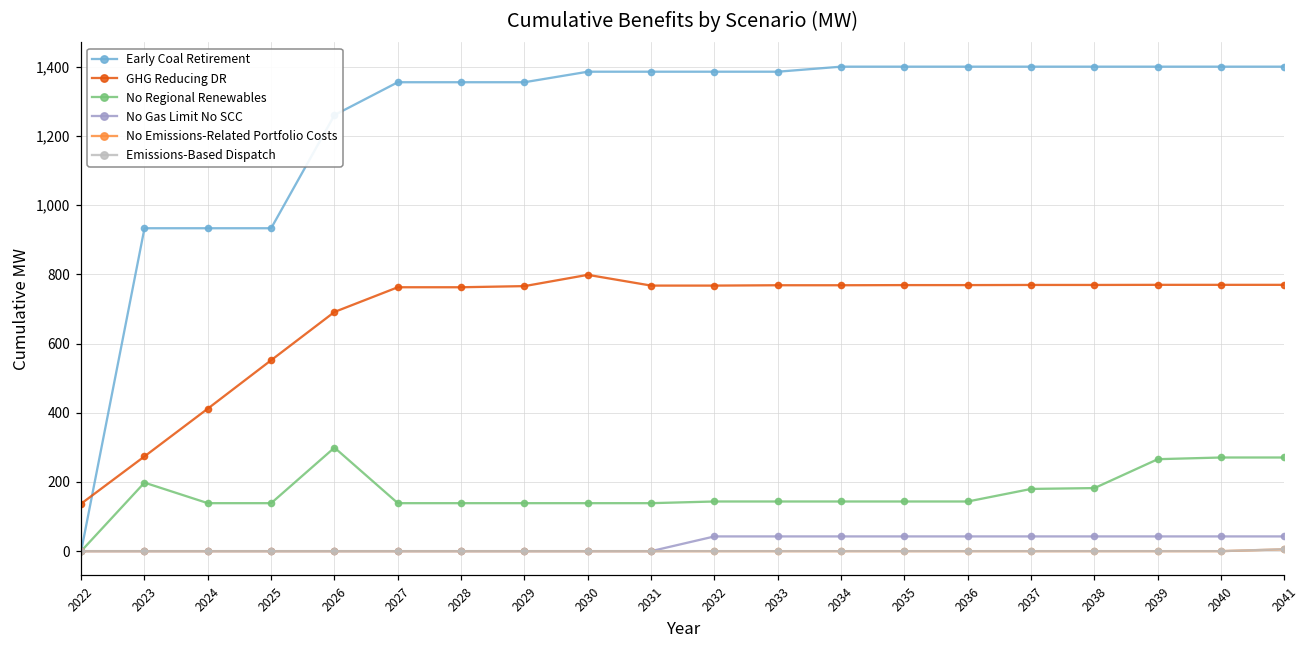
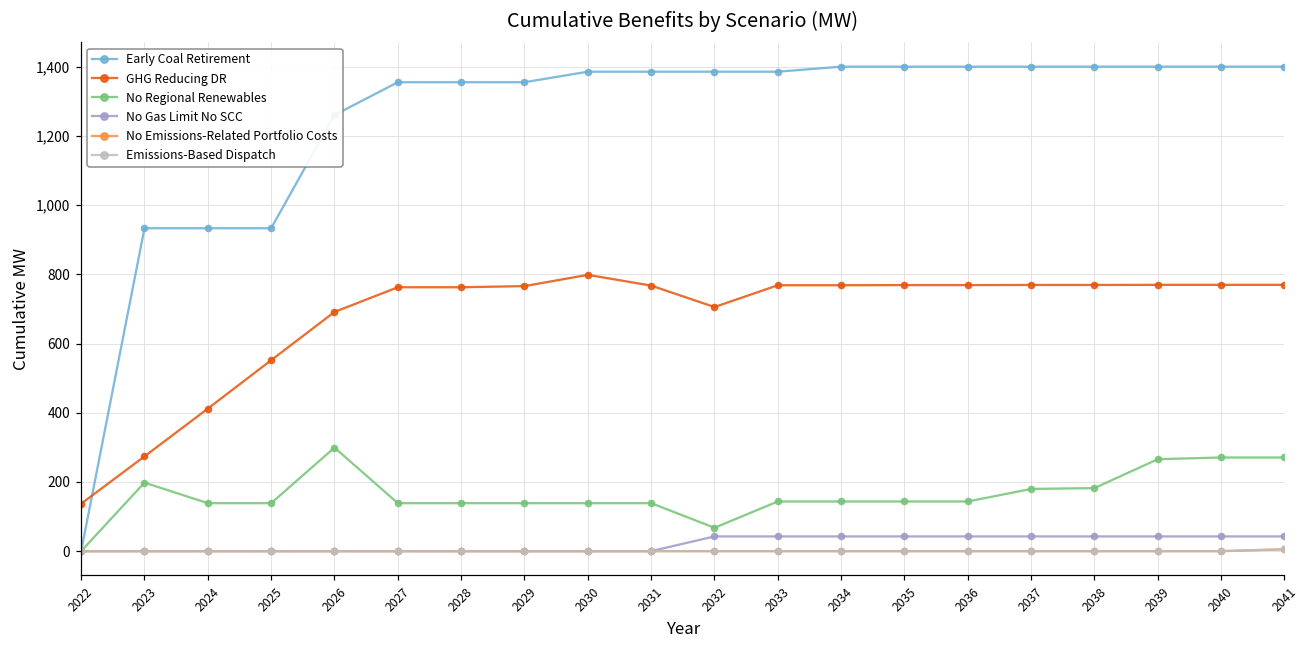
  {
    "GHG Reducing DR": {
      "2022": 140,
      "2023": 270,
      "2024": 410,
      "2025": 550,
      "2026": 690,
      "2027": 760,
      "2028": 760,
      "2029": 770,
      "2030": 800,
      "2031": 770,
-     "2032": 770,
+     "2032": 710,
      "2033": 770,
      "2034": 770,
      "2035": 770,
      "2036": 770,
      "2037": 770,
      "2038": 770,
      "2039": 770,
      "2040": 770,
      "2041": 770
    },
    "No Regional Renewables": {
      "2023": 200,
      "2024": 140,
      "2025": 140,
      "2026": 300,
      "2027": 140,
      "2028": 140,
      "2029": 140,
      "2030": 140,
      "2031": 140,
-     "2032": 140,
+     "2032": 70,
      "2033": 140,
      "2034": 140,
      "2035": 140,
      "2036": 140,
      "2037": 180,
      "2038": 180,
      "2039": 270,
      "2040": 270,
      "2041": 270
    }
  }
